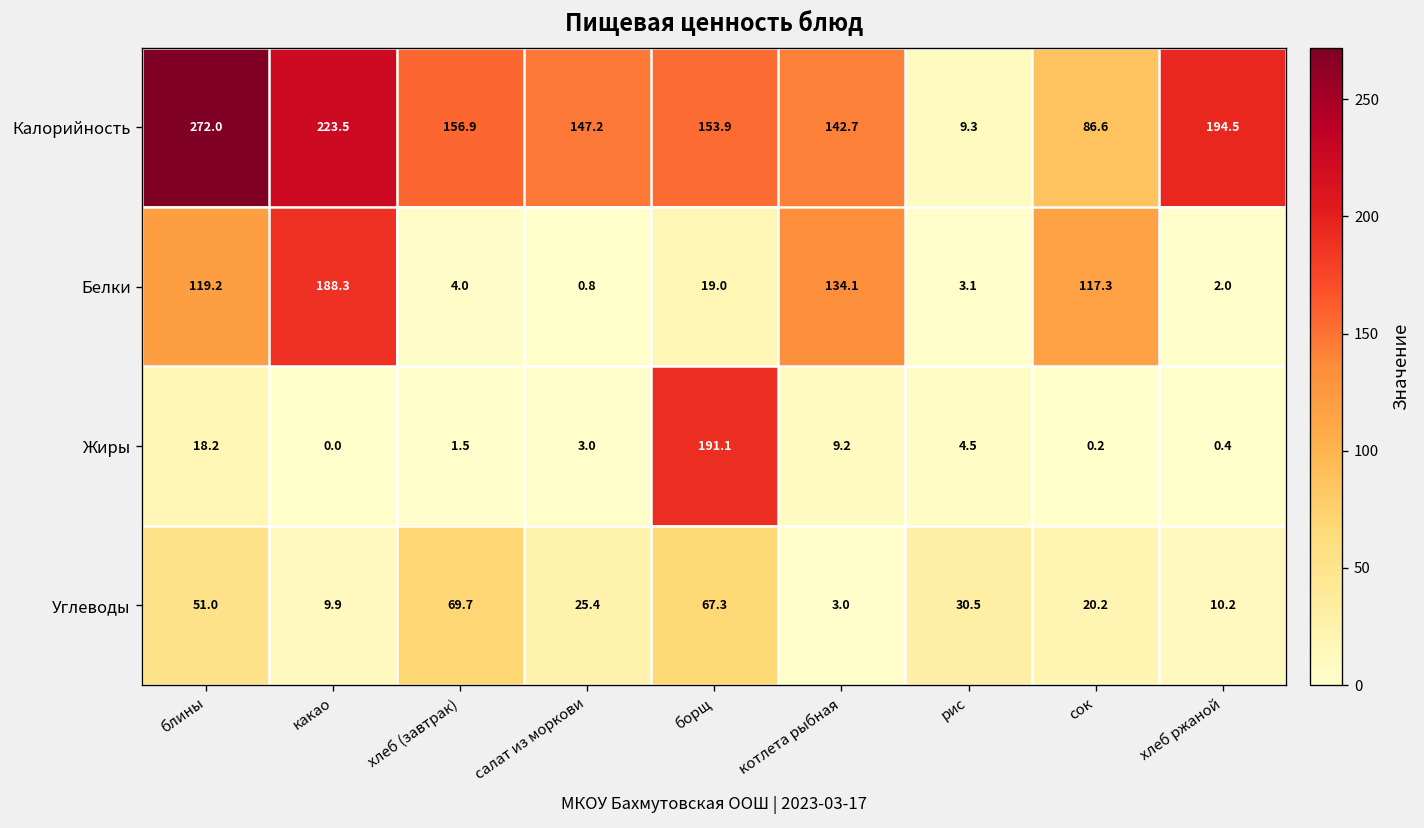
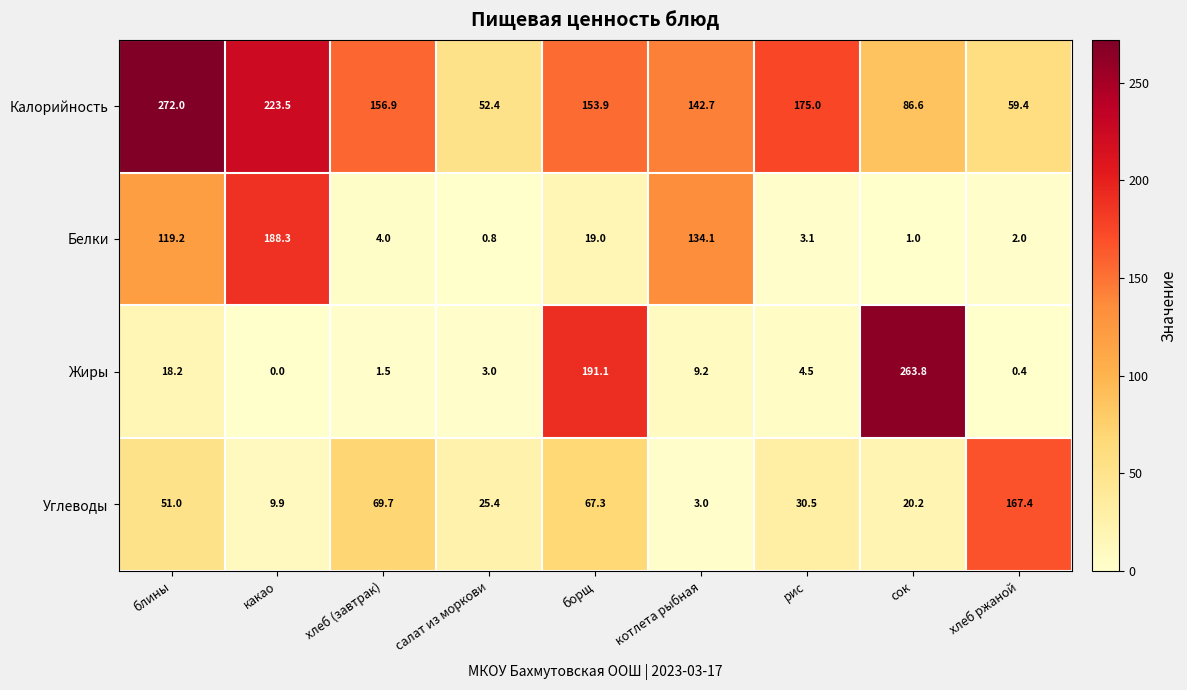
  {
    "Калорийность": {
      "блины": 272.0,
      "какао": 223.5,
      "хлеб (завтрак)": 156.9,
-     "салат из моркови": 147.2,
+     "салат из моркови": 52.4,
      "борщ": 153.9,
      "котлета рыбная": 142.7,
-     "рис": 9.3,
+     "рис": 175.0,
      "сок": 86.6,
-     "хлеб ржаной": 194.5
+     "хлеб ржаной": 59.4
    },
    "Белки": {
      "блины": 119.2,
      "какао": 188.3,
      "хлеб (завтрак)": 4.0,
      "салат из моркови": 0.8,
      "борщ": 19.0,
      "котлета рыбная": 134.1,
      "рис": 3.1,
-     "сок": 117.3,
+     "сок": 1.0,
      "хлеб ржаной": 2.0
    },
    "Жиры": {
      "блины": 18.2,
      "какао": 0.0,
      "хлеб (завтрак)": 1.5,
      "салат из моркови": 3.0,
      "борщ": 191.1,
      "котлета рыбная": 9.2,
      "рис": 4.5,
-     "сок": 0.2,
+     "сок": 263.8,
      "хлеб ржаной": 0.4
    },
    "Углеводы": {
      "блины": 51.0,
      "какао": 9.9,
      "хлеб (завтрак)": 69.7,
      "салат из моркови": 25.4,
      "борщ": 67.3,
      "котлета рыбная": 3.0,
      "рис": 30.5,
      "сок": 20.2,
-     "хлеб ржаной": 10.2
+     "хлеб ржаной": 167.4
    }
  }
